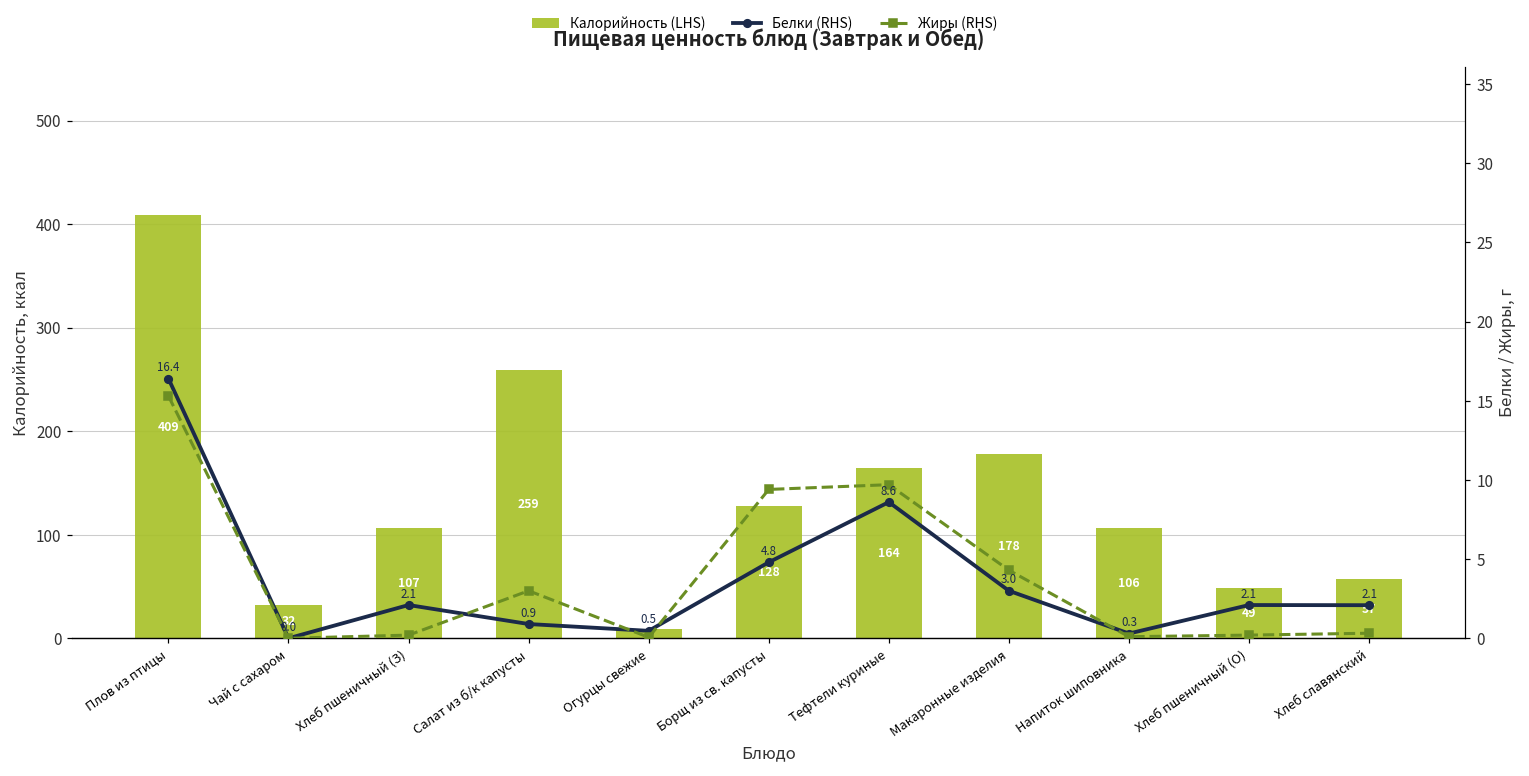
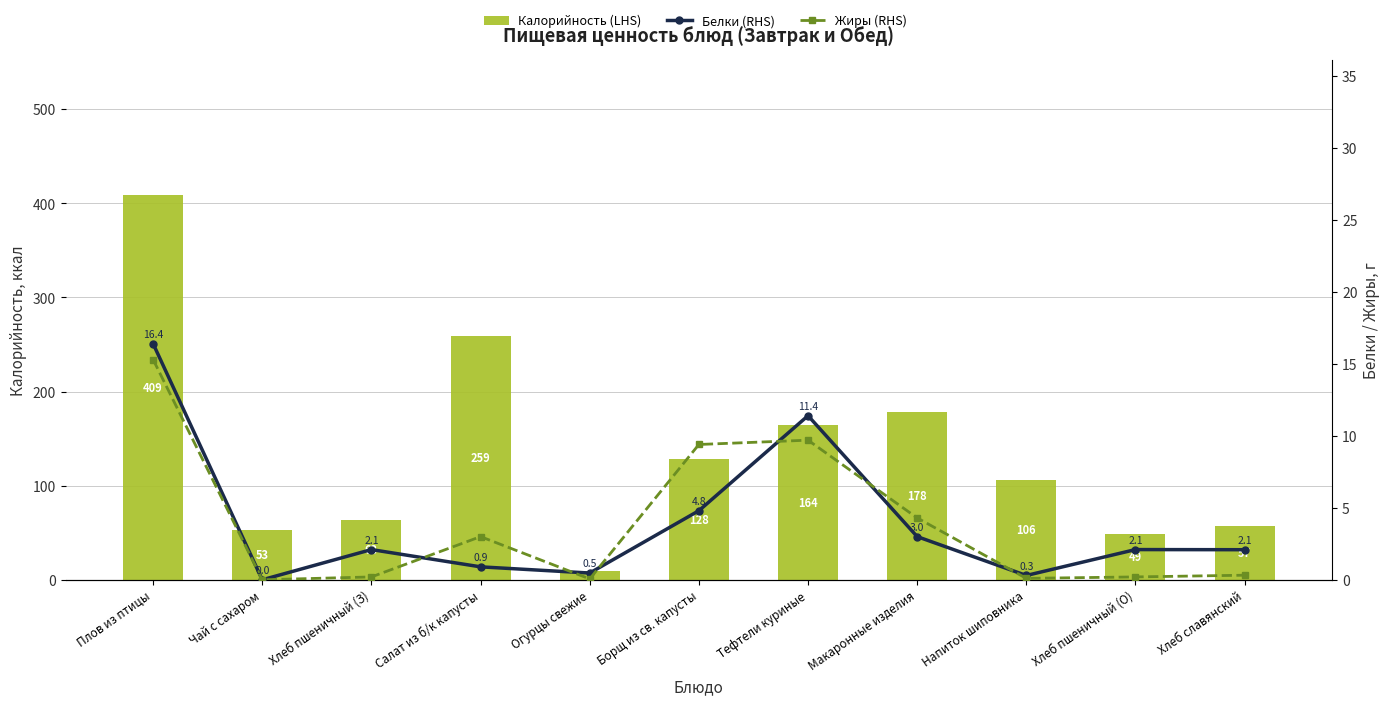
  {
    "Калорийность (LHS)": {
      "Плов из птицы": 409,
-     "Чай с сахаром": 32,
-     "Хлеб пшеничный (З)": 107,
+     "Чай с сахаром": 53,
+     "Хлеб пшеничный (З)": 63,
      "Салат из б/к капусты": 259,
      "Борщ из св. капусты": 128,
      "Тефтели куриные": 164,
      "Макаронные изделия": 178,
      "Напиток шиповника": 106
    },
    "Белки (RHS)": {
      "Плов из птицы": 16.4,
      "Хлеб пшеничный (З)": 2.1,
      "Салат из б/к капусты": 0.9,
      "Огурцы свежие": 0.5,
      "Борщ из св. капусты": 4.8,
-     "Тефтели куриные": 8.6,
+     "Тефтели куриные": 11.4,
      "Макаронные изделия": 3.0,
      "Напиток шиповника": 0.3,
      "Хлеб пшеничный (О)": 2.1,
      "Хлеб славянский": 2.1
    }
  }
